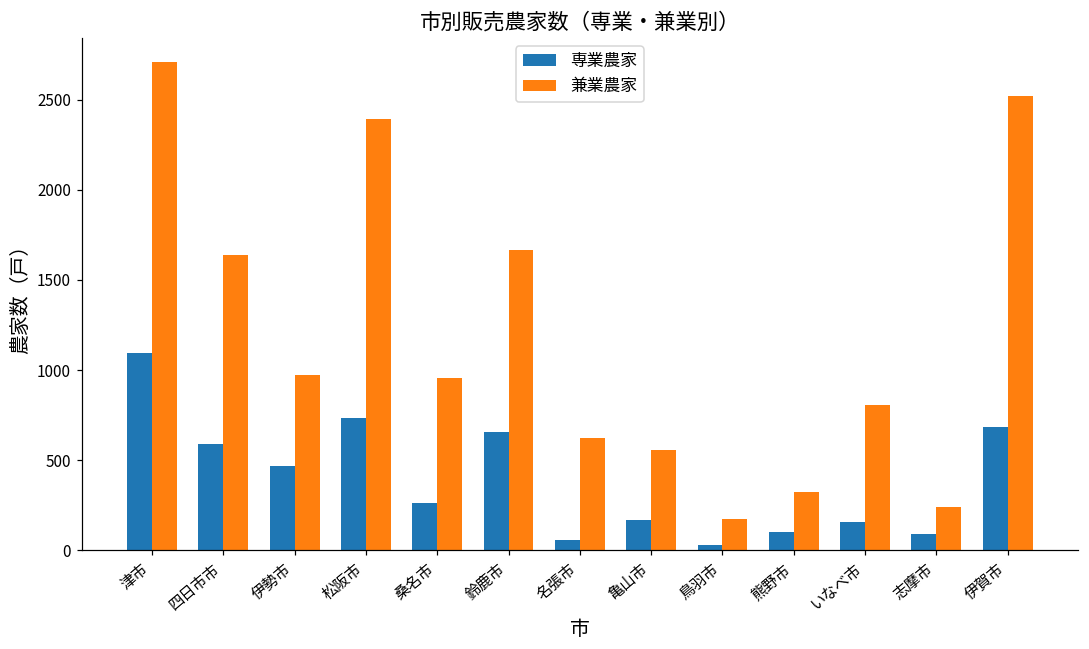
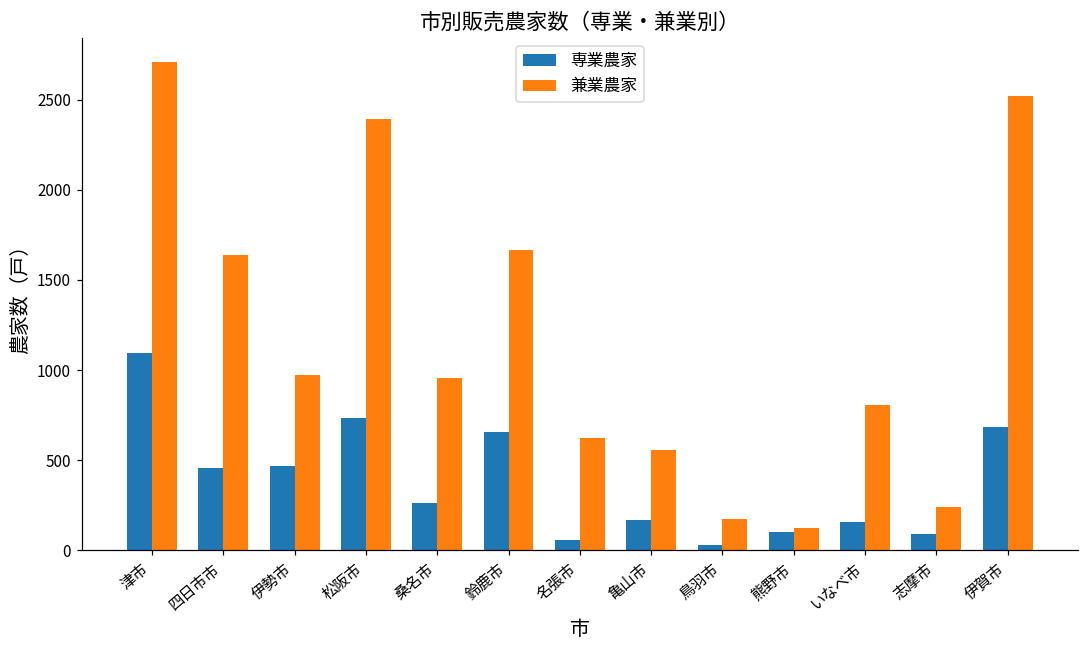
  {
    "専業農家": {
      "津市": 1100,
-     "四日市市": 590,
+     "四日市市": 460,
      "伊勢市": 470,
      "松阪市": 740,
      "桑名市": 260,
      "鈴鹿市": 660,
      "名張市": 60,
      "亀山市": 170,
      "鳥羽市": 30,
      "熊野市": 100,
      "いなべ市": 160,
      "志摩市": 90,
      "伊賀市": 680
    },
    "兼業農家": {
      "津市": 2710,
      "四日市市": 1640,
      "伊勢市": 970,
      "松阪市": 2390,
      "桑名市": 960,
      "鈴鹿市": 1670,
      "名張市": 620,
      "亀山市": 560,
      "鳥羽市": 170,
-     "熊野市": 320,
+     "熊野市": 130,
      "いなべ市": 800,
      "志摩市": 240,
      "伊賀市": 2520
    }
  }
